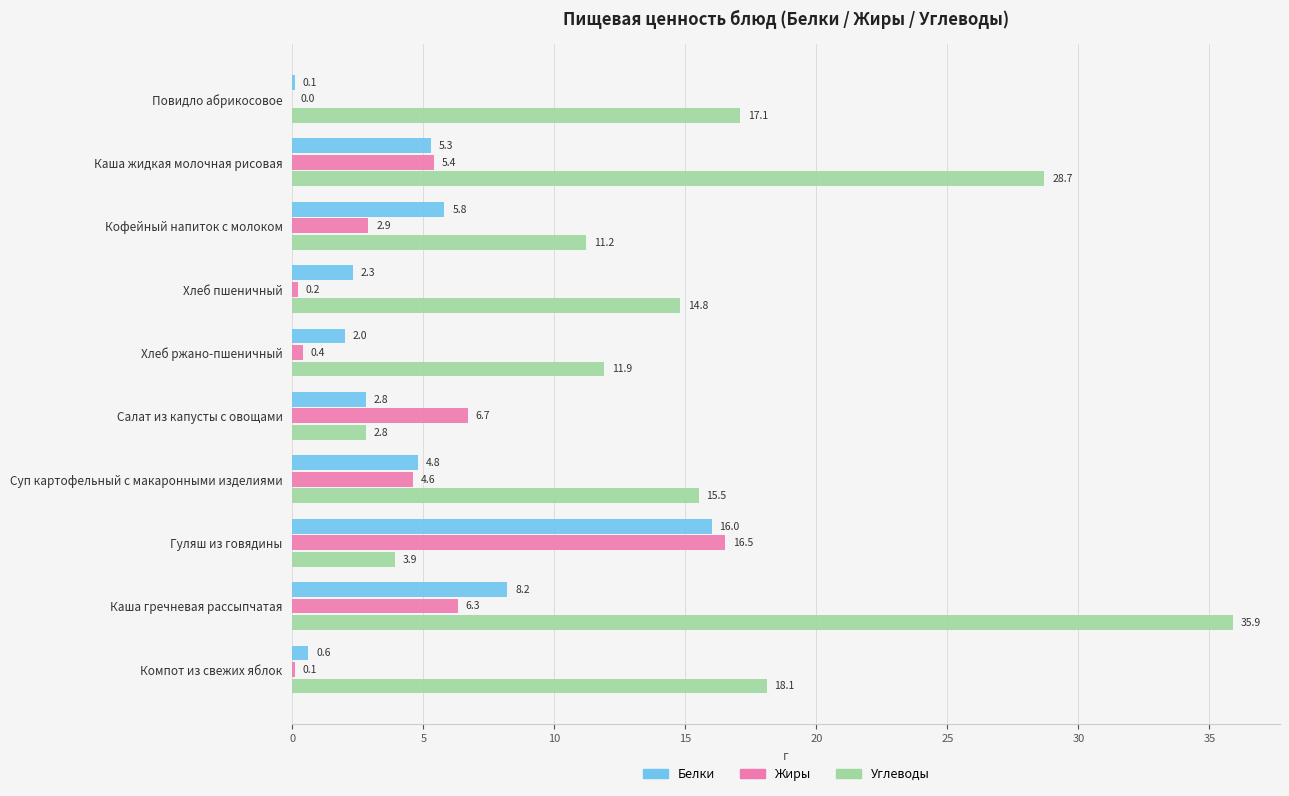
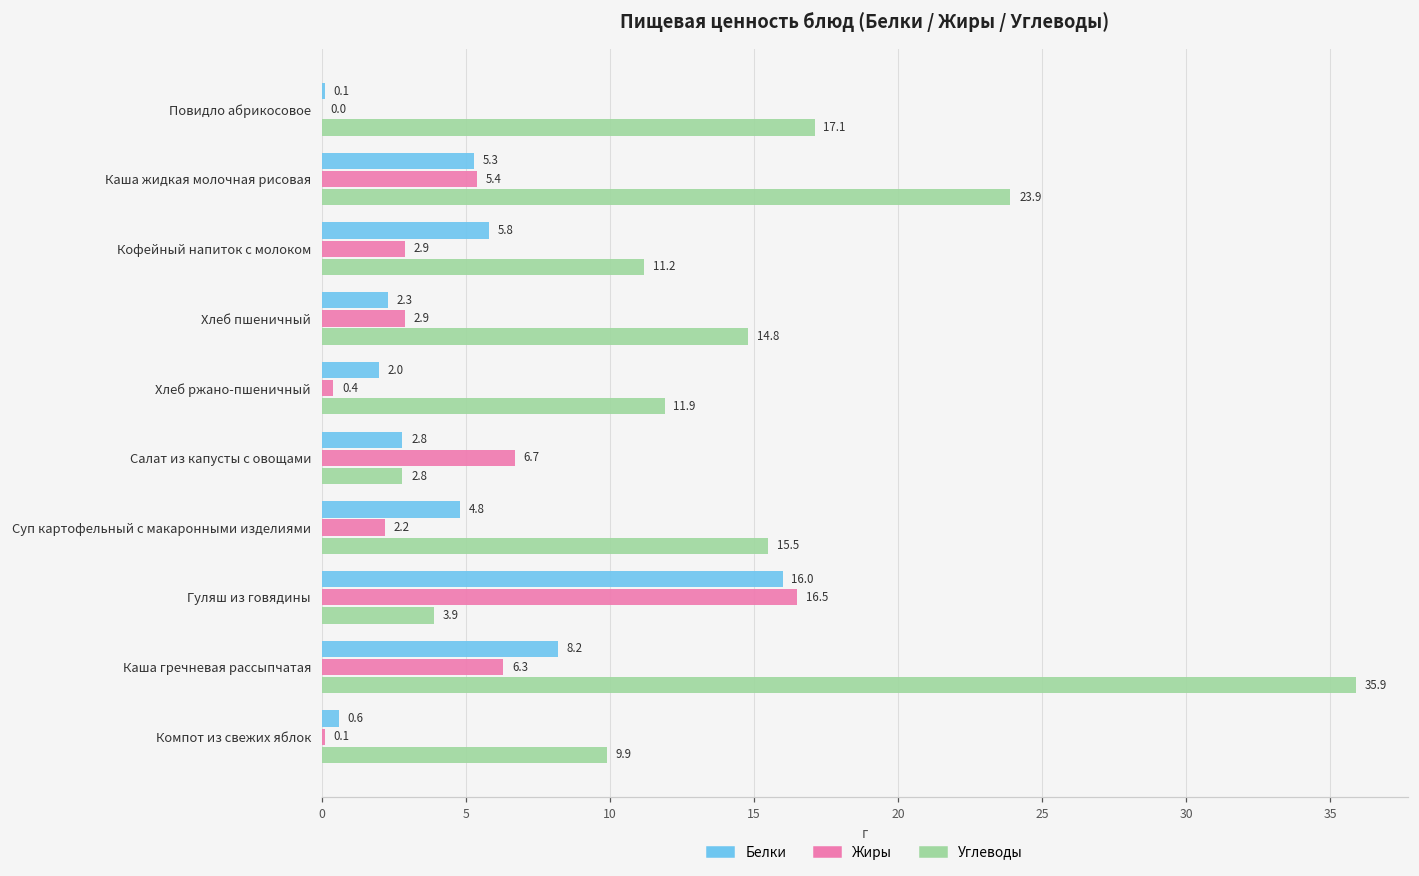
  {
    "Белки": {
      "Повидло абрикосовое": 0.1,
      "Каша жидкая молочная рисовая": 5.3,
      "Кофейный напиток с молоком": 5.8,
      "Хлеб пшеничный": 2.3,
      "Хлеб ржано-пшеничный": 2.0,
      "Салат из капусты с овощами": 2.8,
      "Суп картофельный с макаронными изделиями": 4.8,
      "Гуляш из говядины": 16.0,
      "Каша гречневая рассыпчатая": 8.2,
      "Компот из свежих яблок": 0.6
    },
    "Жиры": {
      "Повидло абрикосовое": 0.0,
      "Каша жидкая молочная рисовая": 5.4,
      "Кофейный напиток с молоком": 2.9,
-     "Хлеб пшеничный": 0.2,
+     "Хлеб пшеничный": 2.9,
      "Хлеб ржано-пшеничный": 0.4,
      "Салат из капусты с овощами": 6.7,
-     "Суп картофельный с макаронными изделиями": 4.6,
+     "Суп картофельный с макаронными изделиями": 2.2,
      "Гуляш из говядины": 16.5,
      "Каша гречневая рассыпчатая": 6.3,
      "Компот из свежих яблок": 0.1
    },
    "Углеводы": {
      "Повидло абрикосовое": 17.1,
-     "Каша жидкая молочная рисовая": 28.7,
+     "Каша жидкая молочная рисовая": 23.9,
      "Кофейный напиток с молоком": 11.2,
      "Хлеб пшеничный": 14.8,
      "Хлеб ржано-пшеничный": 11.9,
      "Салат из капусты с овощами": 2.8,
      "Суп картофельный с макаронными изделиями": 15.5,
      "Гуляш из говядины": 3.9,
      "Каша гречневая рассыпчатая": 35.9,
-     "Компот из свежих яблок": 18.1
+     "Компот из свежих яблок": 9.9
    }
  }
